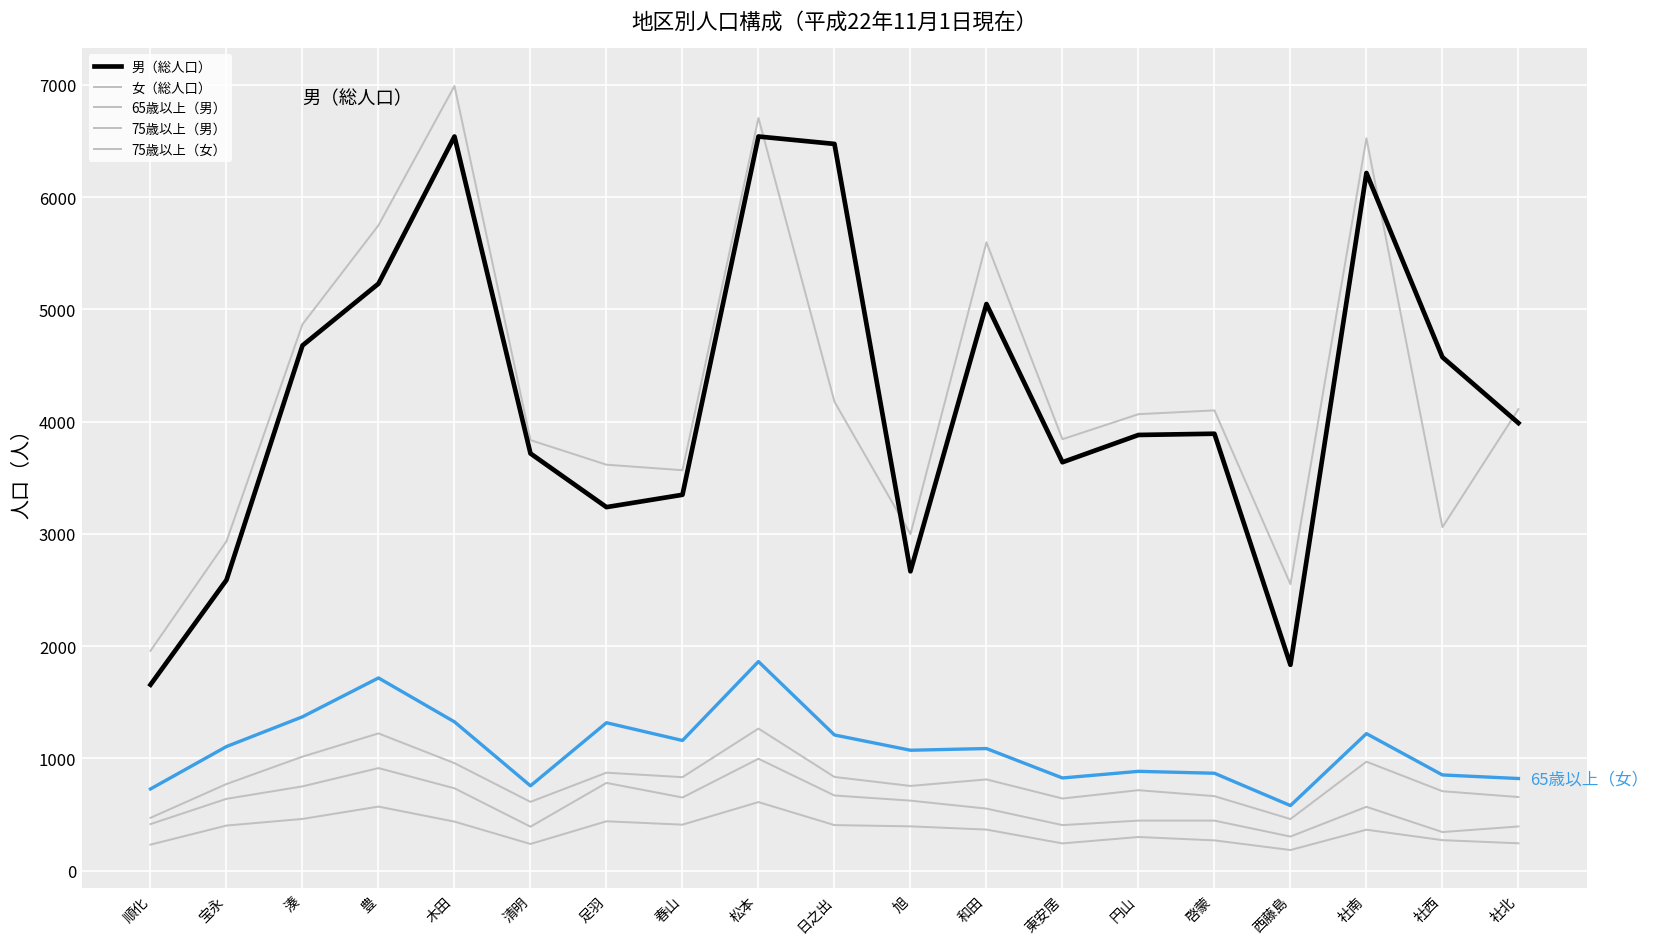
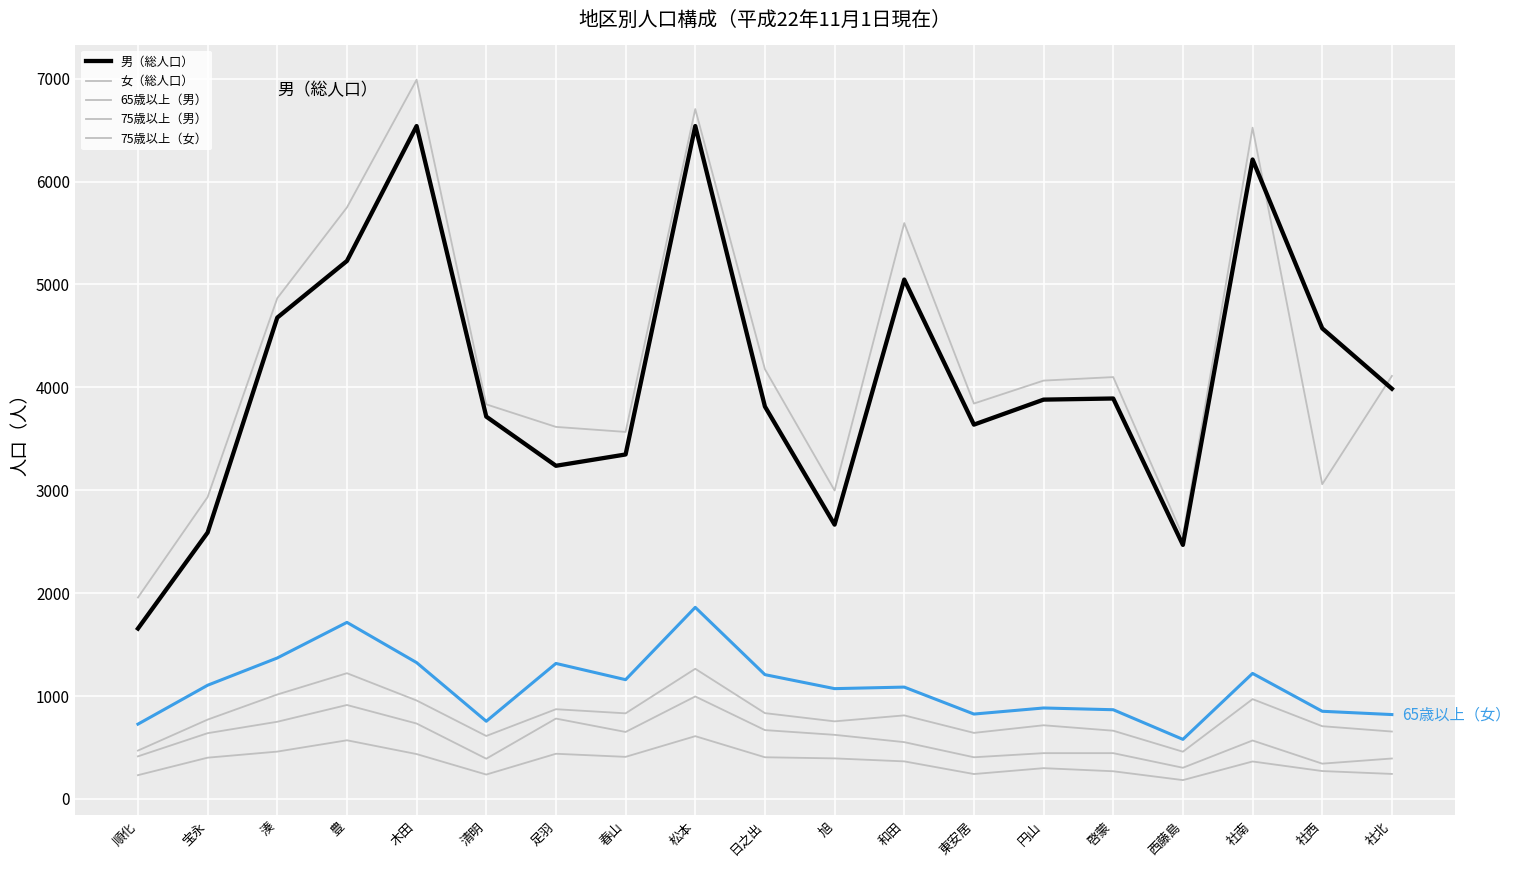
  {
    "男（総人口）": {
      "順化": 1700,
      "宝永": 2600,
      "湊": 4700,
      "豊": 5200,
      "木田": 6500,
      "清明": 3700,
      "足羽": 3200,
      "春山": 3300,
      "松本": 6500,
-     "日之出": 6500,
+     "日之出": 3800,
      "旭": 2700,
      "和田": 5000,
      "東安居": 3600,
      "円山": 3900,
      "啓蒙": 3900,
-     "西藤島": 1800,
+     "西藤島": 2500,
      "社南": 6200,
      "社西": 4600,
      "社北": 4000
    }
  }
